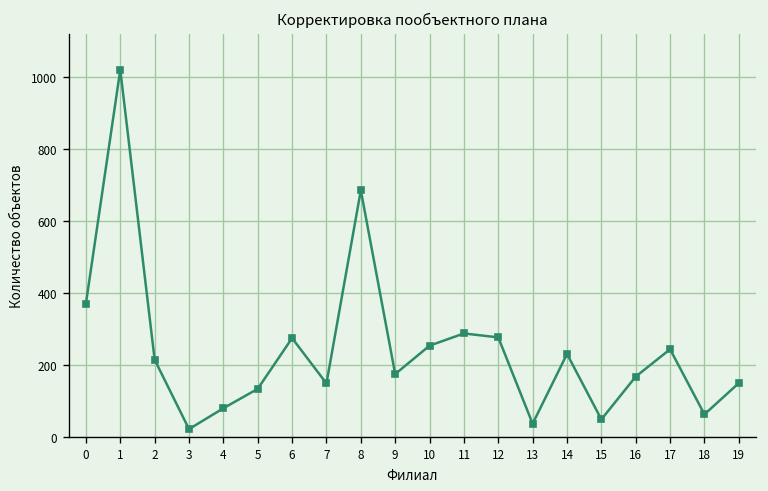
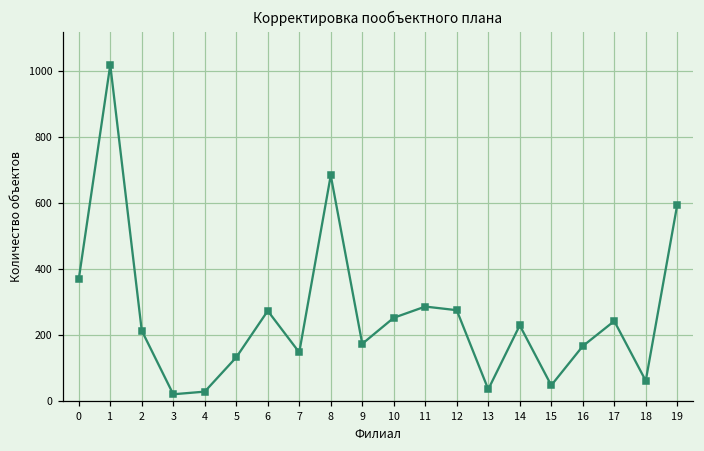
  {
    "0": 370,
    "1": 1020,
    "2": 210,
    "3": 20,
-   "4": 80,
+   "4": 30,
    "5": 130,
    "6": 270,
    "7": 150,
    "8": 690,
    "9": 170,
    "10": 250,
    "11": 290,
    "12": 280,
    "13": 40,
    "14": 230,
    "15": 50,
    "16": 170,
    "17": 240,
    "18": 60,
-   "19": 150
+   "19": 600
  }
